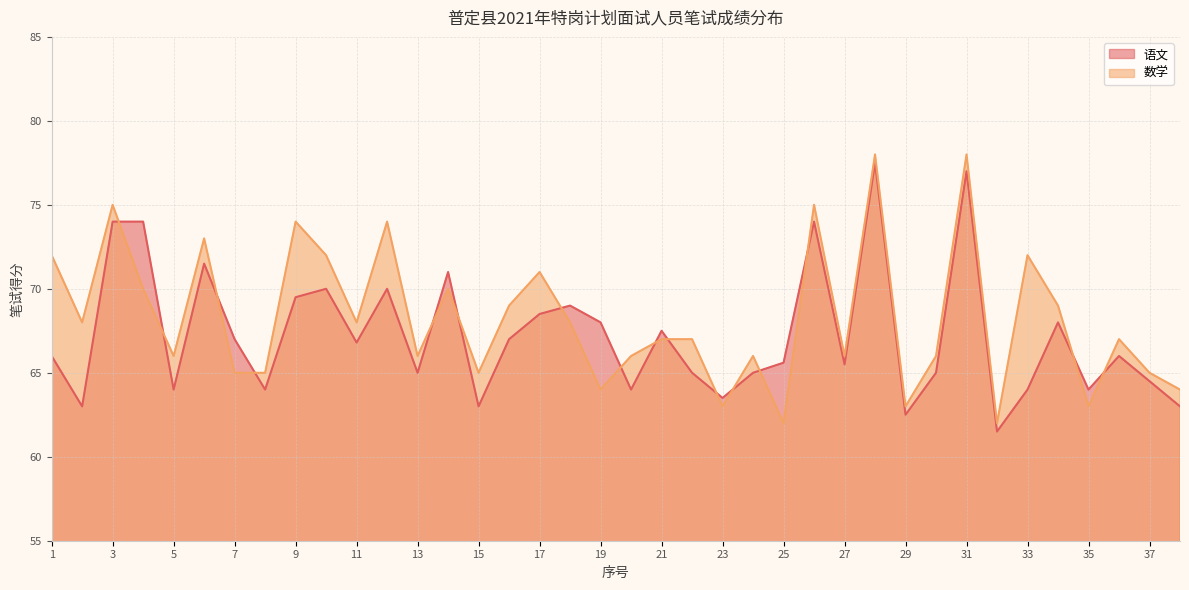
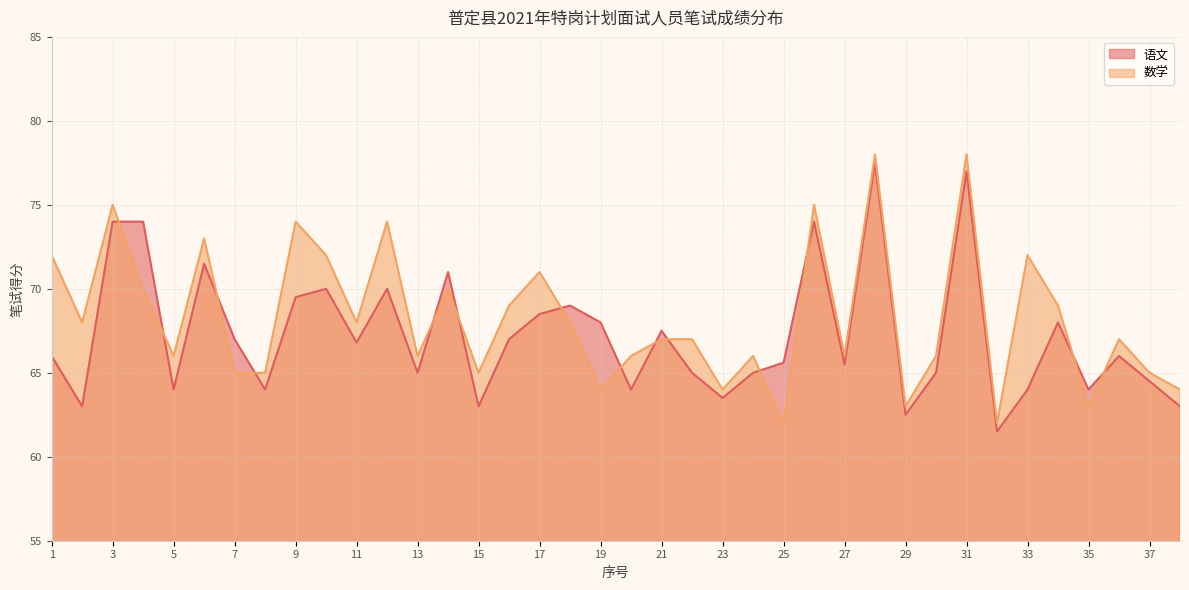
  {
    "语文": {
      "1": 66,
      "3": 74,
      "5": 64,
      "7": 67,
      "9": 69.5,
      "11": 66.8,
      "13": 65,
      "15": 63,
      "17": 68.5,
      "19": 68,
      "21": 67.5,
      "23": 63.5,
      "25": 65.6,
      "27": 65.5,
      "29": 62.5,
      "31": 77,
      "33": 64,
      "35": 64,
      "37": 64.5
    },
    "数学": {
      "1": 72,
      "3": 75,
      "5": 66,
      "7": 65,
      "9": 74,
      "11": 68,
      "13": 66,
      "15": 65,
      "17": 71,
      "19": 64,
      "21": 67,
-     "23": 63,
+     "23": 64,
      "25": 62,
      "27": 66,
      "29": 63,
      "31": 78,
      "33": 72,
      "35": 63,
      "37": 65
    }
  }
